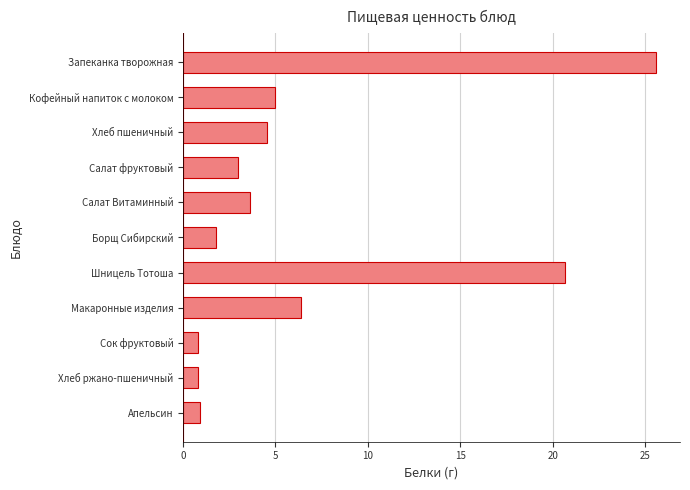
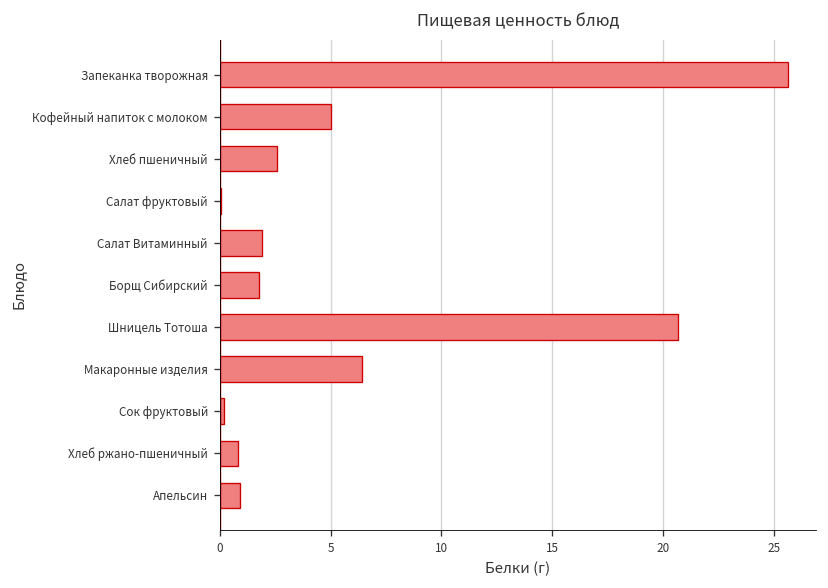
  {
    "Запеканка творожная": 25.6,
    "Кофейный напиток с молоком": 5.0,
-   "Хлеб пшеничный": 4.6,
-   "Салат фруктовый": 3.0,
-   "Салат Витаминный": 3.6,
+   "Хлеб пшеничный": 2.6,
+   "Салат фруктовый": 0.0,
+   "Салат Витаминный": 1.9,
    "Борщ Сибирский": 1.8,
    "Шницель Тотоша": 20.7,
    "Макаронные изделия": 6.4,
-   "Сок фруктовый": 0.8,
+   "Сок фруктовый": 0.2,
    "Хлеб ржано-пшеничный": 0.8,
    "Апельсин": 0.9
  }
